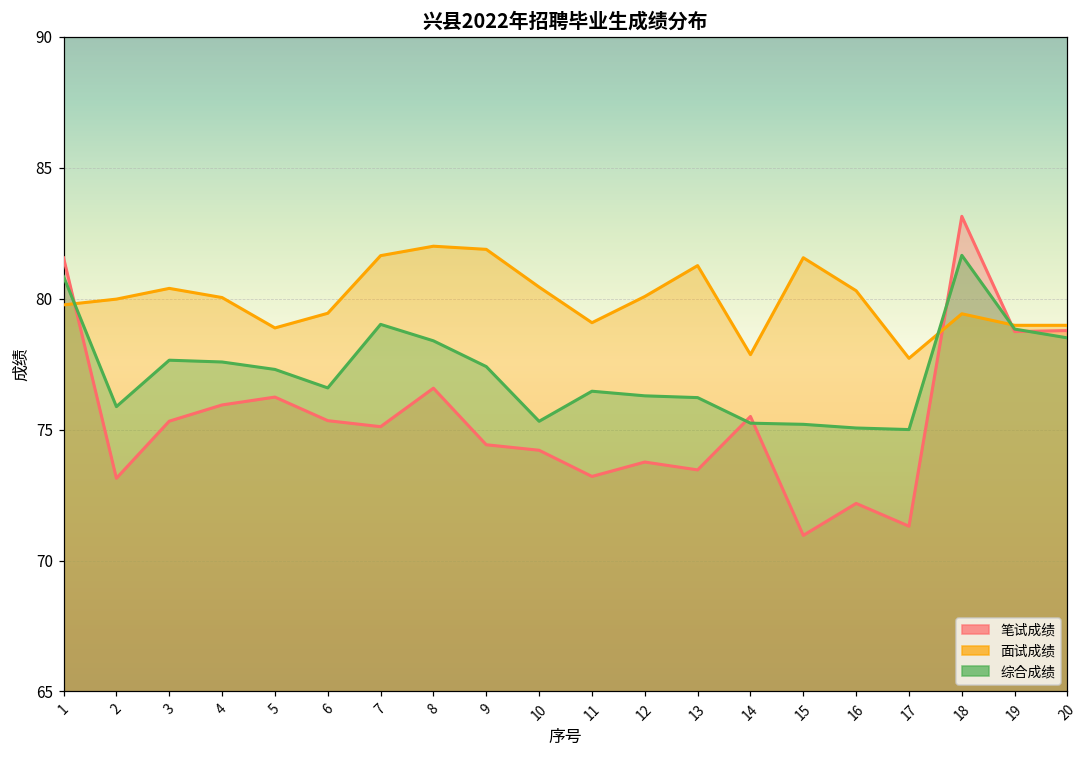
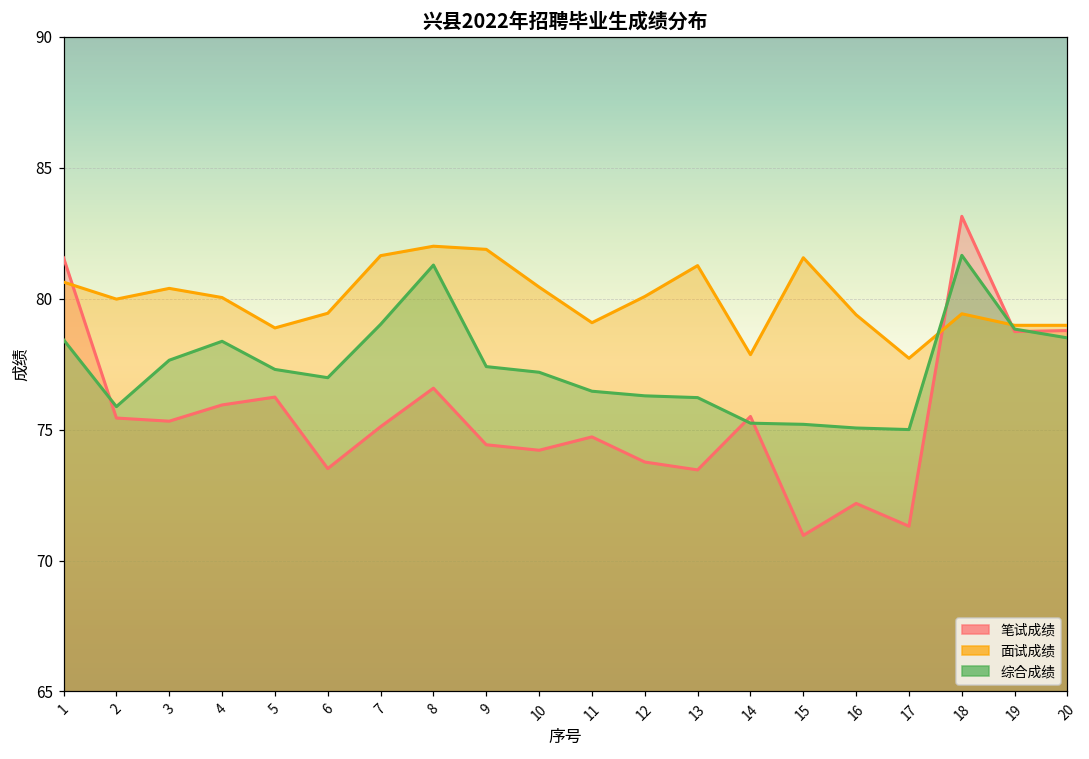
  {
    "笔试成绩": {
      "1": 81.6,
-     "2": 73.1,
+     "2": 75.4,
      "3": 75.3,
      "4": 75.9,
      "5": 76.2,
-     "6": 75.3,
+     "6": 73.5,
      "7": 75.1,
      "8": 76.6,
      "9": 74.4,
      "10": 74.2,
-     "11": 73.2,
+     "11": 74.7,
      "12": 73.8,
      "13": 73.5,
      "14": 75.5,
      "15": 71.0,
      "16": 72.2,
      "17": 71.3,
      "18": 83.1,
      "20": 78.8
    },
    "面试成绩": {
-     "1": 79.8,
+     "1": 80.6,
      "2": 80.0,
      "3": 80.4,
      "4": 80.0,
      "5": 78.9,
      "6": 79.4,
      "7": 81.6,
      "8": 82.0,
      "9": 81.9,
      "10": 80.4,
      "11": 79.1,
      "12": 80.1,
      "13": 81.3,
      "14": 77.9,
      "15": 81.6,
-     "16": 80.3,
+     "16": 79.4,
      "17": 77.7,
      "18": 79.4,
      "19": 79.0,
      "20": 79.0
    },
    "综合成绩": {
-     "1": 80.8,
+     "1": 78.4,
      "2": 75.9,
      "3": 77.6,
-     "4": 77.6,
+     "4": 78.4,
      "5": 77.3,
-     "6": 76.6,
+     "6": 77.0,
      "7": 79.0,
-     "8": 78.4,
+     "8": 81.3,
      "9": 77.4,
-     "10": 75.3,
+     "10": 77.2,
      "11": 76.5,
      "12": 76.3,
      "13": 76.2,
      "14": 75.2,
      "15": 75.2,
      "16": 75.1,
      "17": 75.0,
      "18": 81.7,
      "20": 78.5
    }
  }
